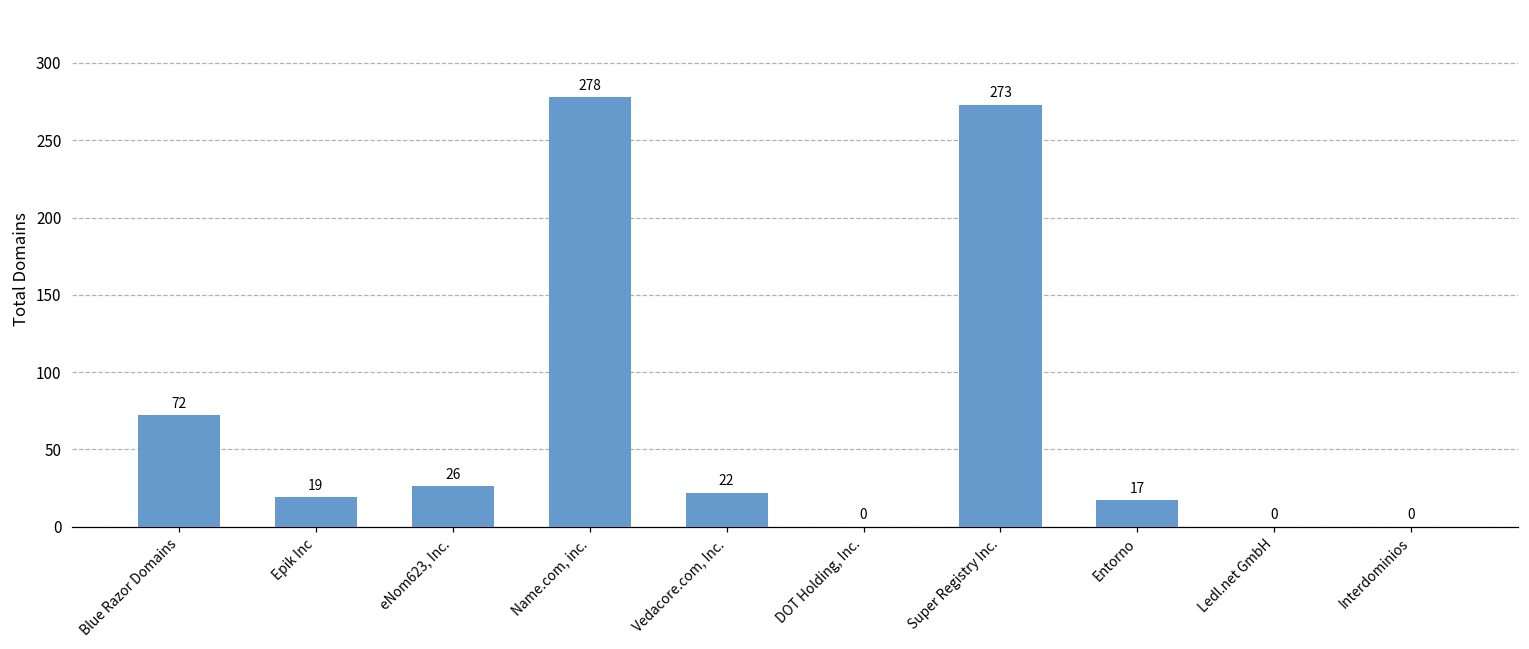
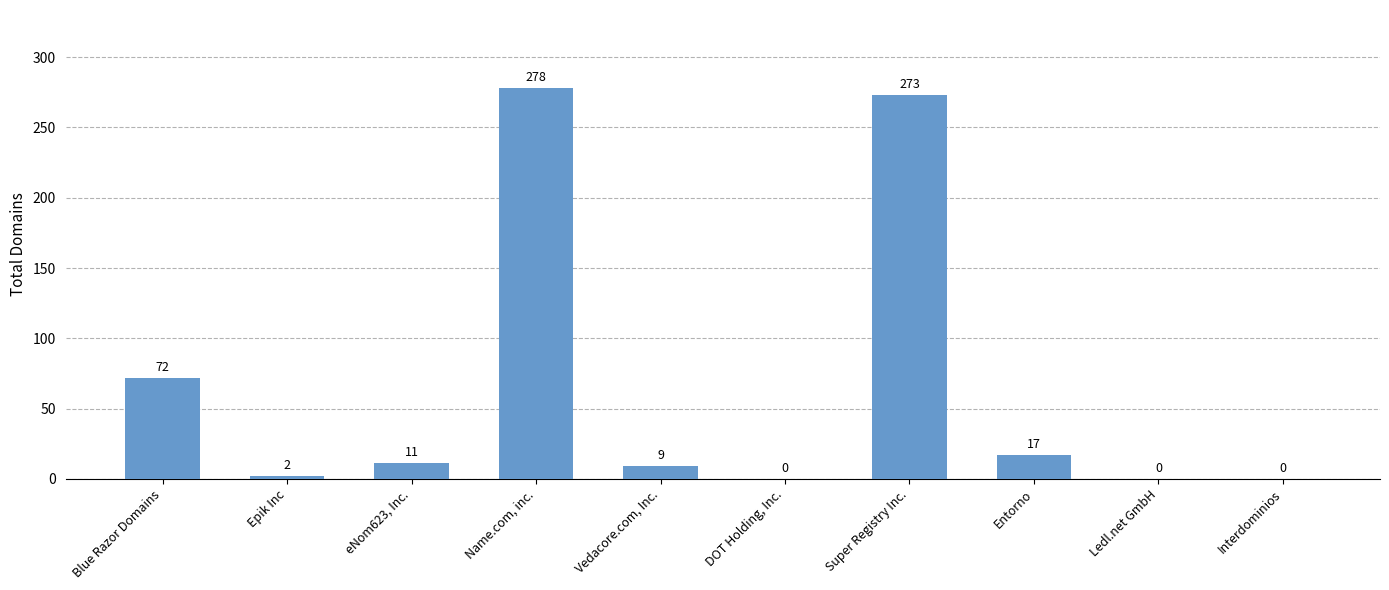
  {
    "Blue Razor Domains": 72,
-   "Epik Inc": 19,
-   "eNom623, Inc.": 26,
+   "Epik Inc": 2,
+   "eNom623, Inc.": 11,
    "Name.com, inc.": 278,
-   "Vedacore.com, Inc.": 22,
+   "Vedacore.com, Inc.": 9,
    "DOT Holding, Inc.": 0,
    "Super Registry Inc.": 273,
    "Entorno": 17,
    "Ledl.net GmbH": 0,
    "Interdominios": 0
  }
